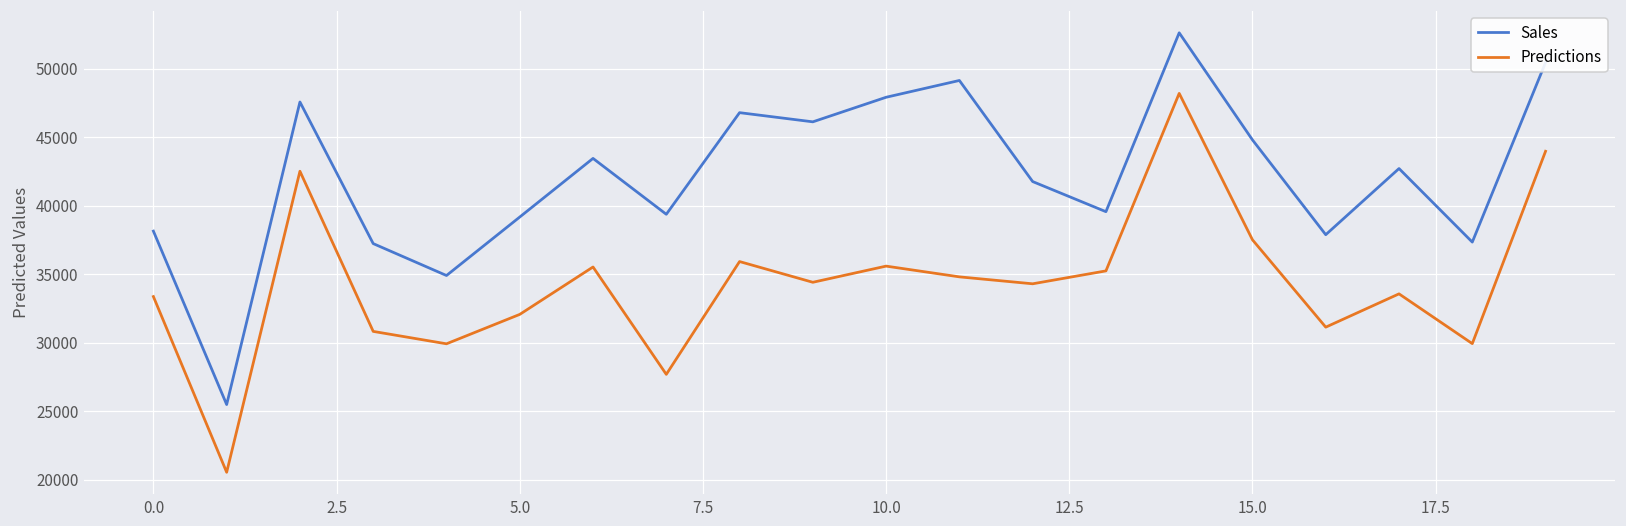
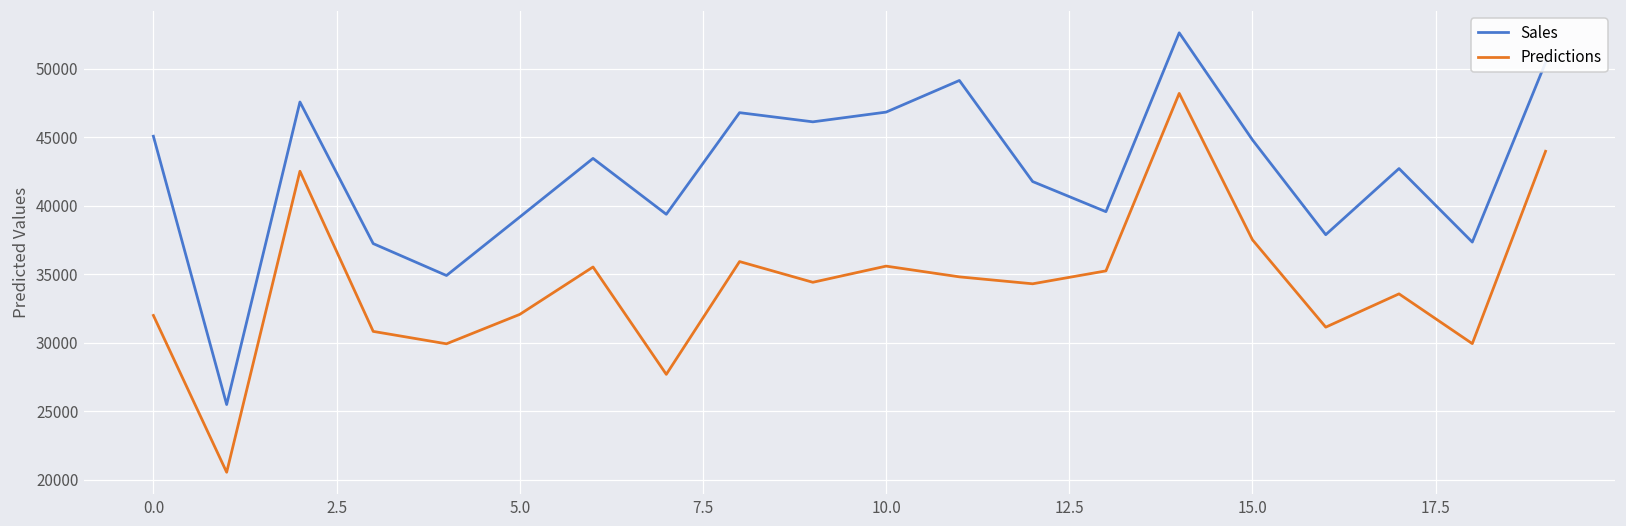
  {
    "Sales": {
-     "0.0": 38200,
+     "0.0": 45100,
      "5.0": 39200,
-     "10.0": 47900,
+     "10.0": 46800,
      "15.0": 44800
    },
    "Predictions": {
-     "0.0": 33400,
+     "0.0": 32000,
      "5.0": 32100,
      "10.0": 35600,
      "15.0": 37500
    }
  }
